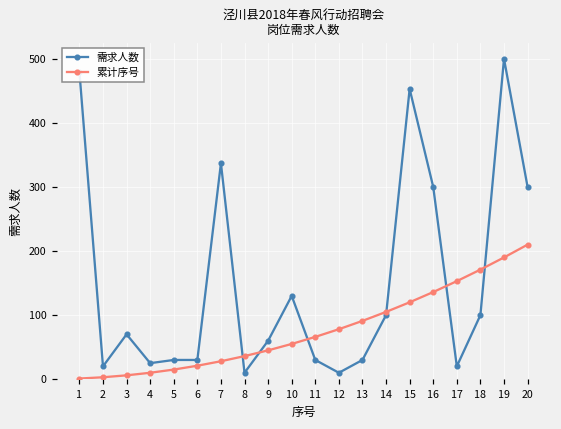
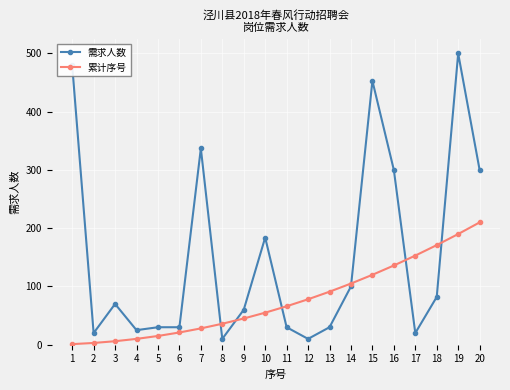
  {
    "需求人数": {
      "2": 20,
      "3": 70,
      "4": 30,
      "5": 30,
      "6": 30,
      "7": 340,
      "8": 10,
      "9": 60,
-     "10": 130,
+     "10": 180,
      "11": 30,
      "12": 10,
      "13": 30,
      "14": 100,
      "15": 450,
      "16": 300,
      "17": 20,
-     "18": 100,
+     "18": 80,
      "19": 500,
      "20": 300
    },
    "累计序号": {
      "1": 0,
      "2": 0,
      "3": 10,
      "4": 10,
      "5": 20,
      "6": 20,
      "7": 30,
      "8": 40,
      "9": 50,
      "10": 60,
      "11": 70,
      "12": 80,
      "13": 90,
      "14": 110,
      "15": 120,
      "16": 140,
      "17": 150,
      "18": 170,
      "19": 190,
      "20": 210
    }
  }
